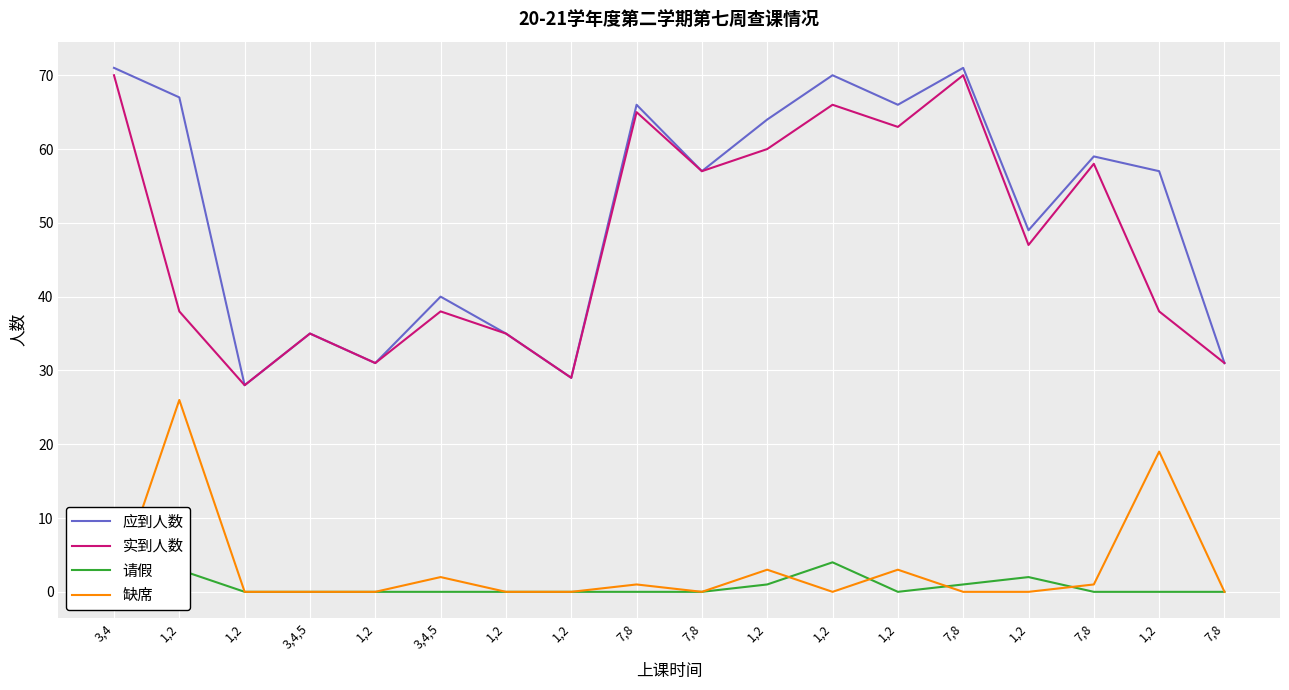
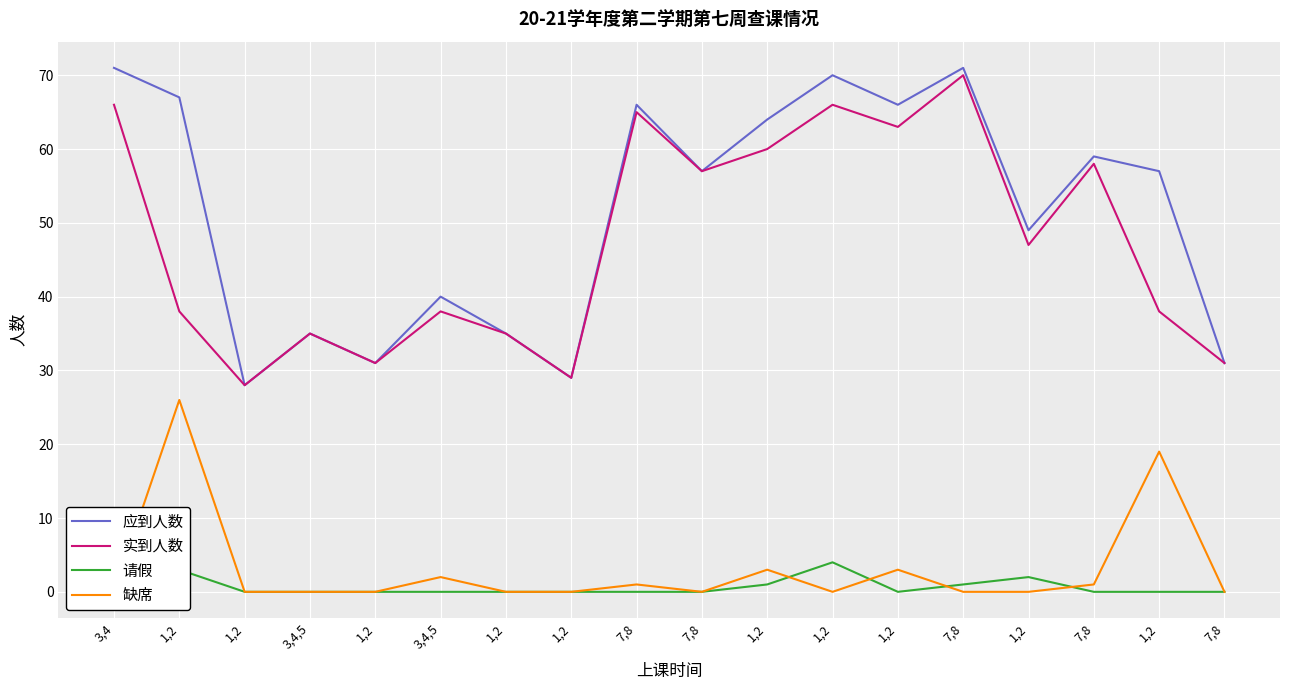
  {
    "应到人数": {
      "3,4": 71
    },
    "实到人数": {
-     "3,4": 70
+     "3,4": 66
    }
  }
